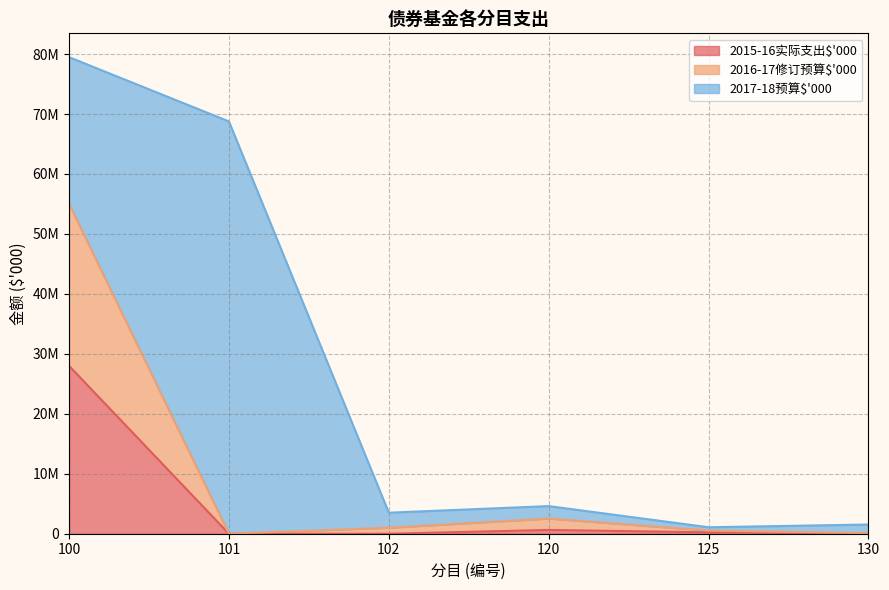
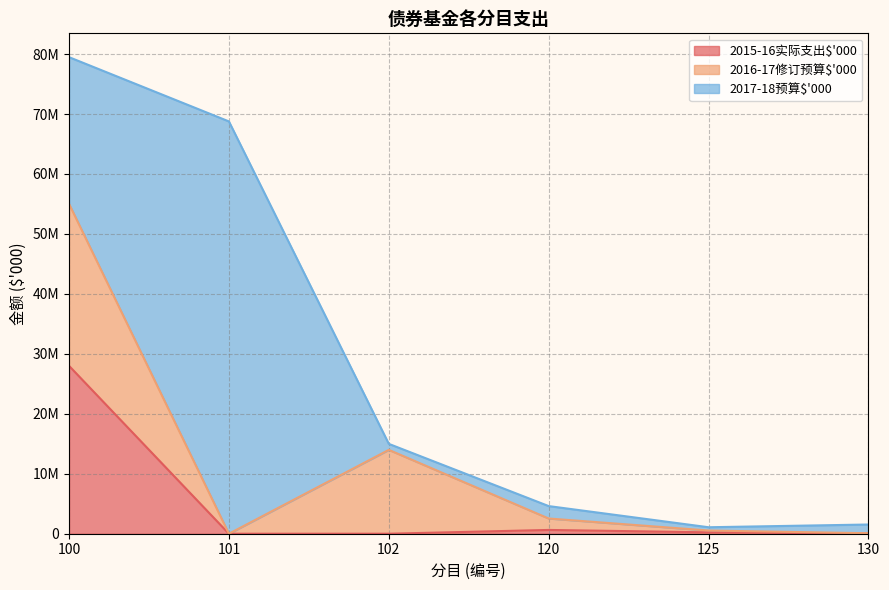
  {
    "2015-16实际支出$'000": {
      "100": 28000000,
      "102": 0,
      "120": 1000000
    },
    "2016-17修订预算$'000": {
      "100": 27000000,
-     "102": 1000000,
+     "102": 14000000,
      "120": 2000000
    },
    "2017-18预算$'000": {
      "100": 24000000,
      "101": 69000000,
-     "102": 3000000,
+     "102": 1000000,
      "120": 2000000,
      "125": 1000000,
      "130": 1000000
    }
  }
